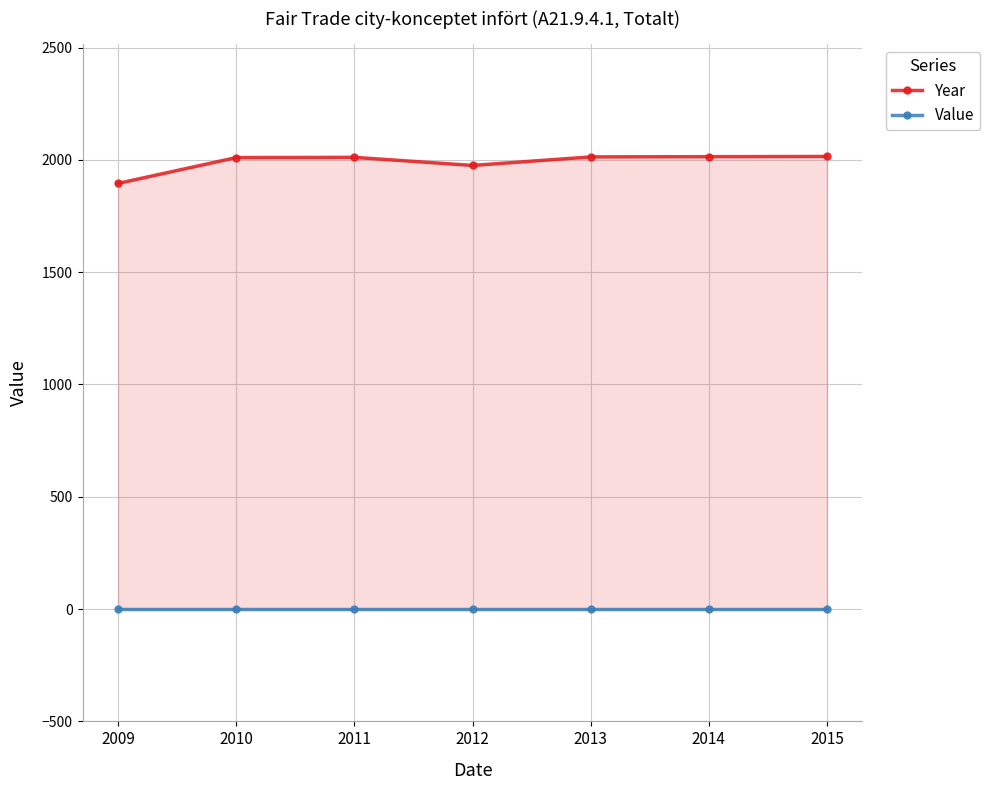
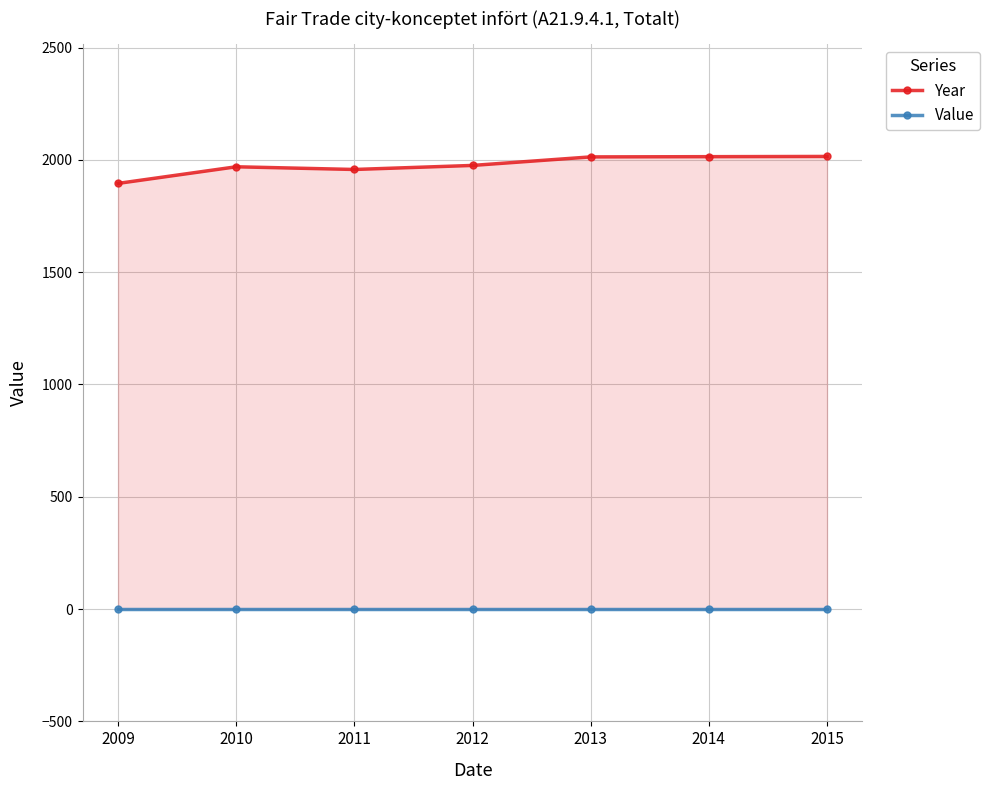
  {
    "Year": {
      "2009": 1900,
-     "2010": 2010,
-     "2011": 2010,
+     "2010": 1970,
+     "2011": 1960,
      "2012": 1980,
      "2013": 2010,
      "2014": 2010,
      "2015": 2020
    },
    "Value": {
      "2009": 0,
      "2010": 0,
      "2011": 0,
      "2012": 0,
      "2013": 0,
      "2014": 0,
      "2015": 0
    }
  }
